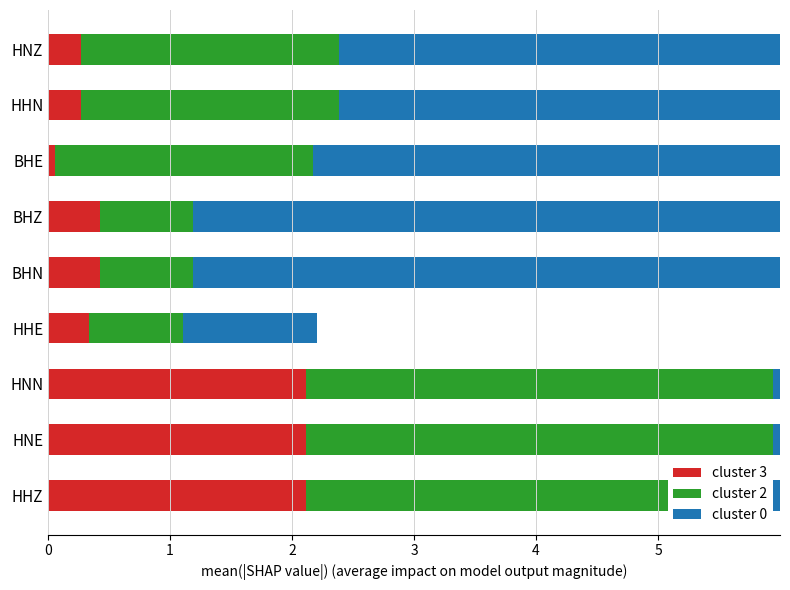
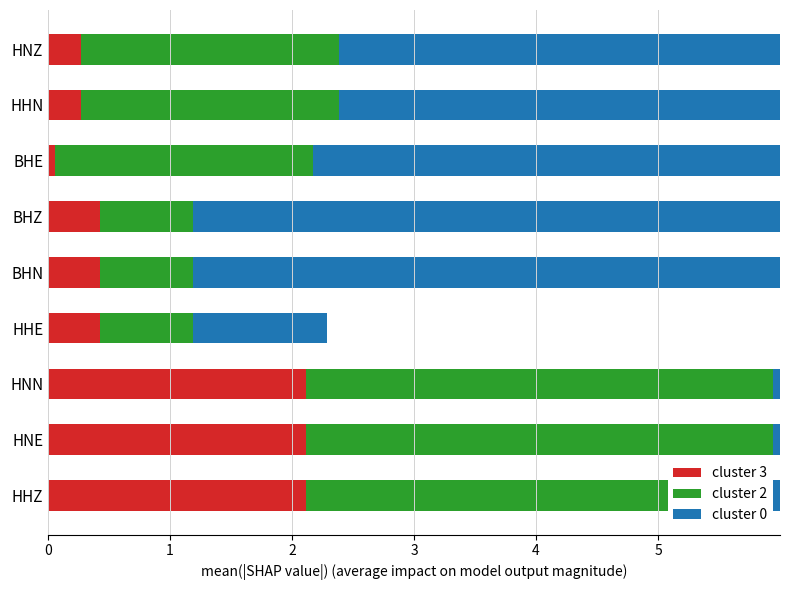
  {
    "cluster 3": {
      "HNZ": 0.27,
      "HHN": 0.27,
      "BHE": 0.05,
      "BHZ": 0.42,
      "BHN": 0.42,
-     "HHE": 0.34,
+     "HHE": 0.42,
      "HNN": 2.12,
      "HNE": 2.12,
      "HHZ": 2.12
    },
    "cluster 2": {
      "HNZ": 2.12,
      "HHN": 2.12,
      "BHE": 2.12,
      "BHZ": 0.77,
      "BHN": 0.77,
      "HHE": 0.77,
      "HNN": 3.83,
      "HNE": 3.83,
      "HHZ": 3.83
    },
    "cluster 0": {
      "BHE": 3.83,
      "HHE": 1.10
    }
  }
